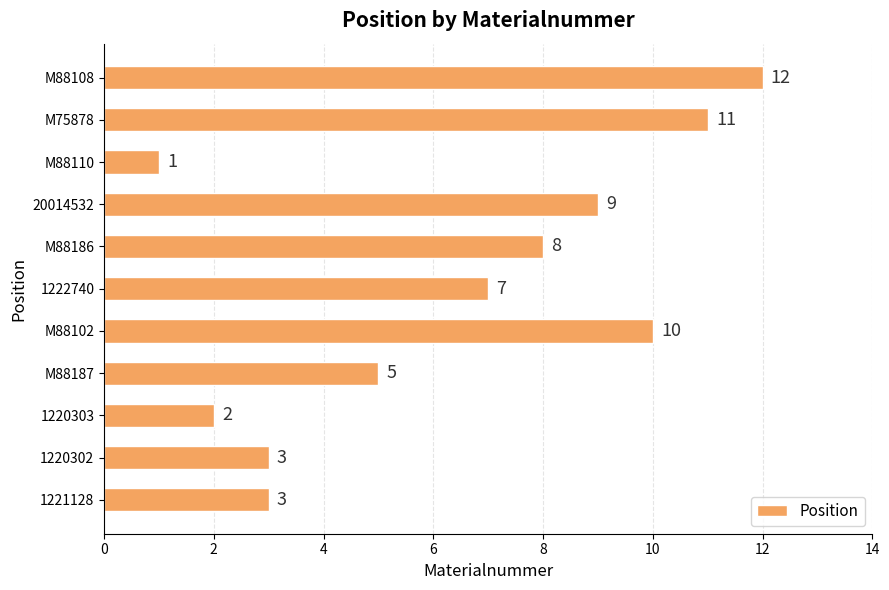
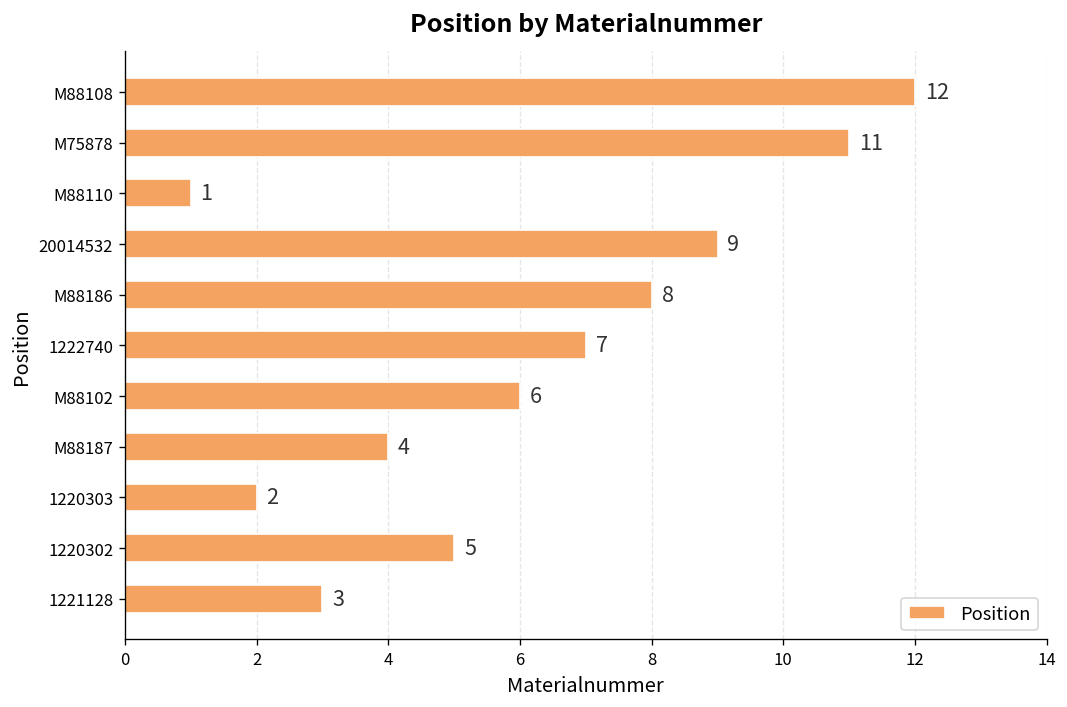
  {
    "M88108": 12,
    "M75878": 11,
    "M88110": 1,
    "20014532": 9,
    "M88186": 8,
    "1222740": 7,
-   "M88102": 10,
-   "M88187": 5,
+   "M88102": 6,
+   "M88187": 4,
    "1220303": 2,
-   "1220302": 3,
+   "1220302": 5,
    "1221128": 3
  }
